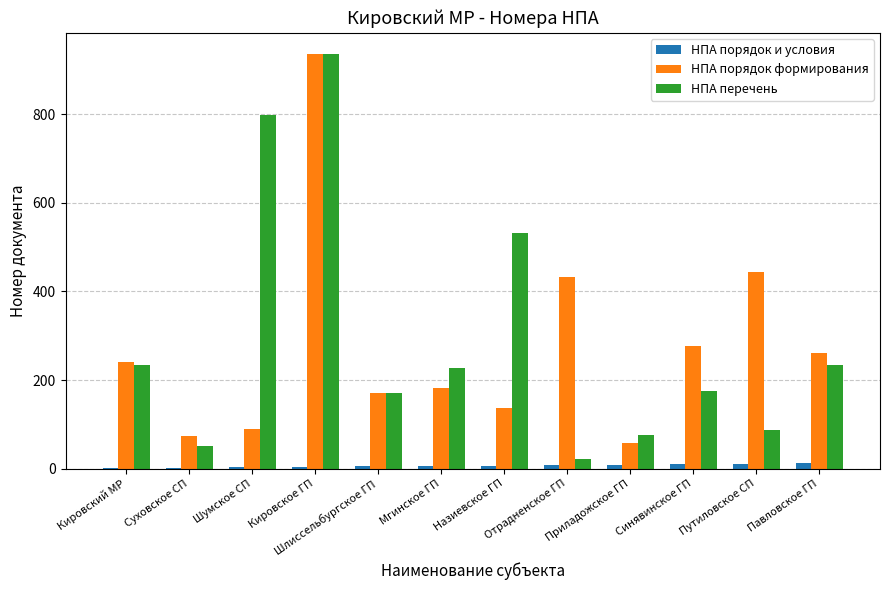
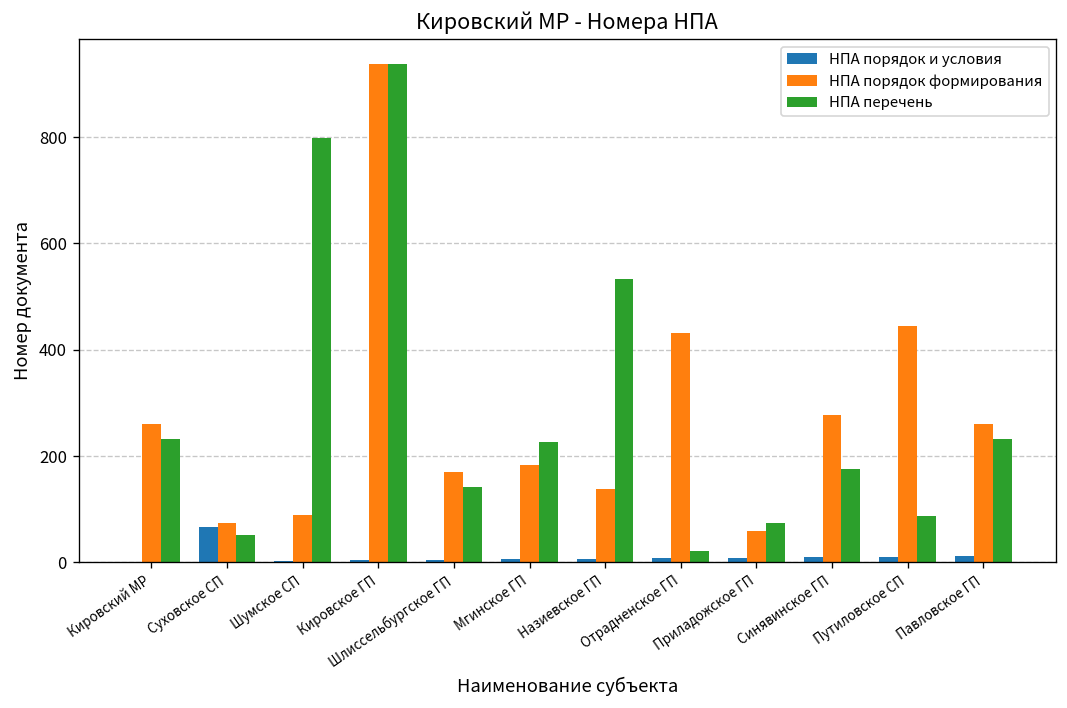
  {
    "НПА порядок и условия": {
-     "Суховское СП": 0,
+     "Суховское СП": 70,
      "Мгинское ГП": 10,
      "Назиевское ГП": 10,
      "Отрадненское ГП": 10,
      "Приладожское ГП": 10,
      "Синявинское ГП": 10,
      "Путиловское СП": 10,
      "Павловское ГП": 10
    },
    "НПА порядок формирования": {
-     "Кировский МР": 240,
+     "Кировский МР": 260,
      "Суховское СП": 70,
      "Шумское СП": 90,
      "Кировское ГП": 940,
      "Шлиссельбургское ГП": 170,
      "Мгинское ГП": 180,
      "Назиевское ГП": 140,
      "Отрадненское ГП": 430,
      "Приладожское ГП": 60,
      "Синявинское ГП": 280,
      "Путиловское СП": 450,
      "Павловское ГП": 260
    },
    "НПА перечень": {
      "Кировский МР": 230,
      "Суховское СП": 50,
      "Шумское СП": 800,
      "Кировское ГП": 940,
-     "Шлиссельбургское ГП": 170,
+     "Шлиссельбургское ГП": 140,
      "Мгинское ГП": 230,
      "Назиевское ГП": 530,
      "Отрадненское ГП": 20,
      "Приладожское ГП": 80,
      "Синявинское ГП": 180,
      "Путиловское СП": 90,
      "Павловское ГП": 230
    }
  }
